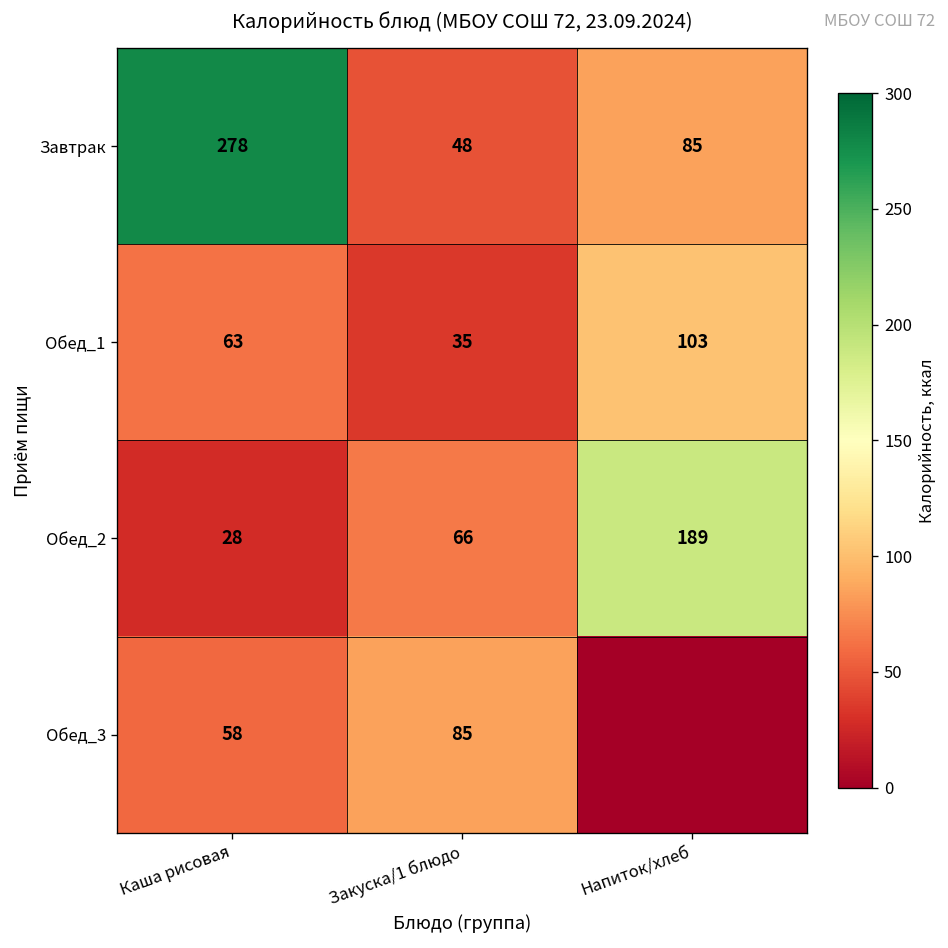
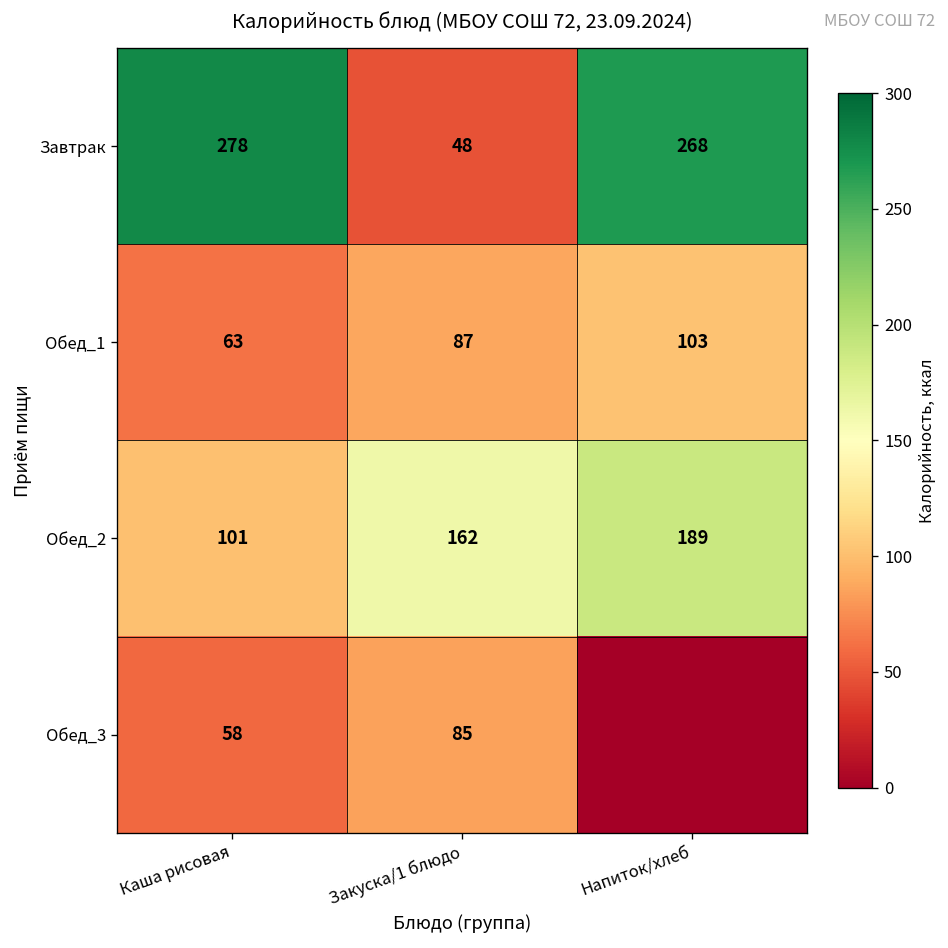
  {
    "Завтрак": {
      "Каша рисовая": 278,
      "Закуска/1 блюдо": 48,
-     "Напиток/хлеб": 85
+     "Напиток/хлеб": 268
    },
    "Обед_1": {
      "Каша рисовая": 63,
-     "Закуска/1 блюдо": 35,
+     "Закуска/1 блюдо": 87,
      "Напиток/хлеб": 103
    },
    "Обед_2": {
-     "Каша рисовая": 28,
-     "Закуска/1 блюдо": 66,
+     "Каша рисовая": 101,
+     "Закуска/1 блюдо": 162,
      "Напиток/хлеб": 189
    },
    "Обед_3": {
      "Каша рисовая": 58,
      "Закуска/1 блюдо": 85
    }
  }
